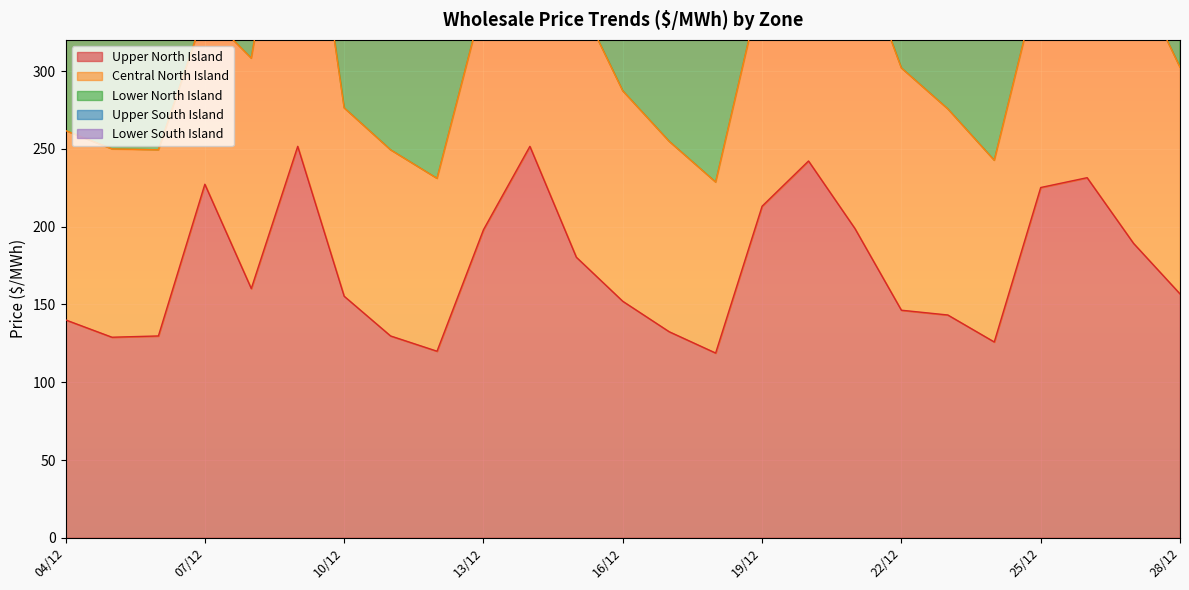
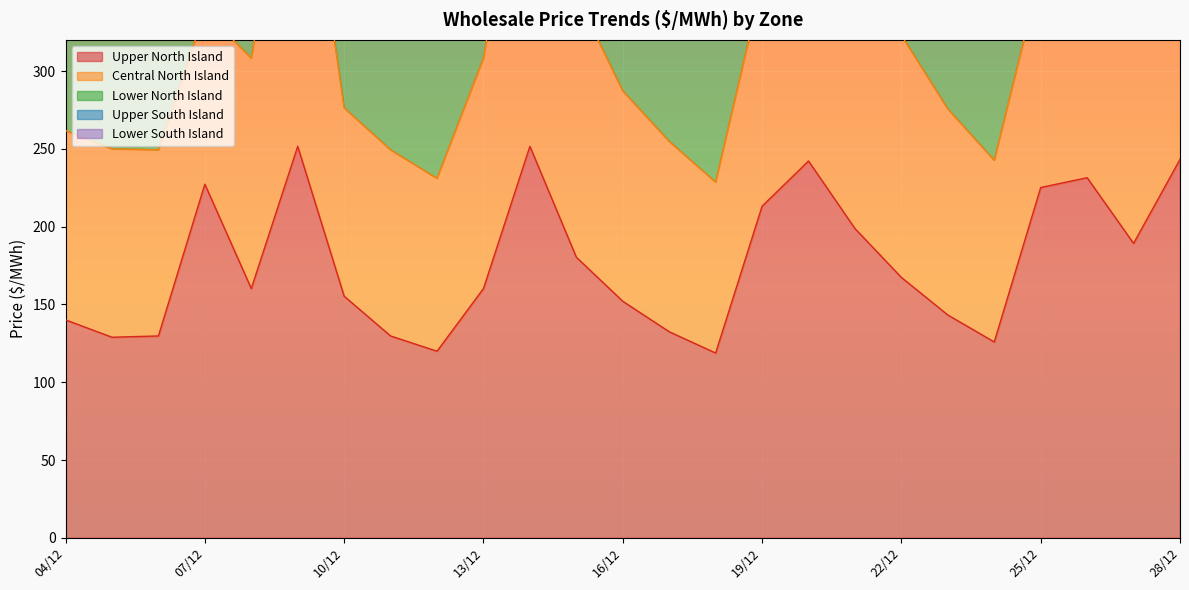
  {
    "Upper North Island": {
      "04/12": 140,
      "07/12": 227,
      "10/12": 155,
-     "13/12": 198,
+     "13/12": 160,
      "16/12": 152,
      "19/12": 213,
-     "22/12": 146,
+     "22/12": 167,
      "25/12": 225,
-     "28/12": 157
+     "28/12": 243
    },
    "Central North Island": {
      "04/12": 122,
      "10/12": 121,
      "16/12": 135
    }
  }
